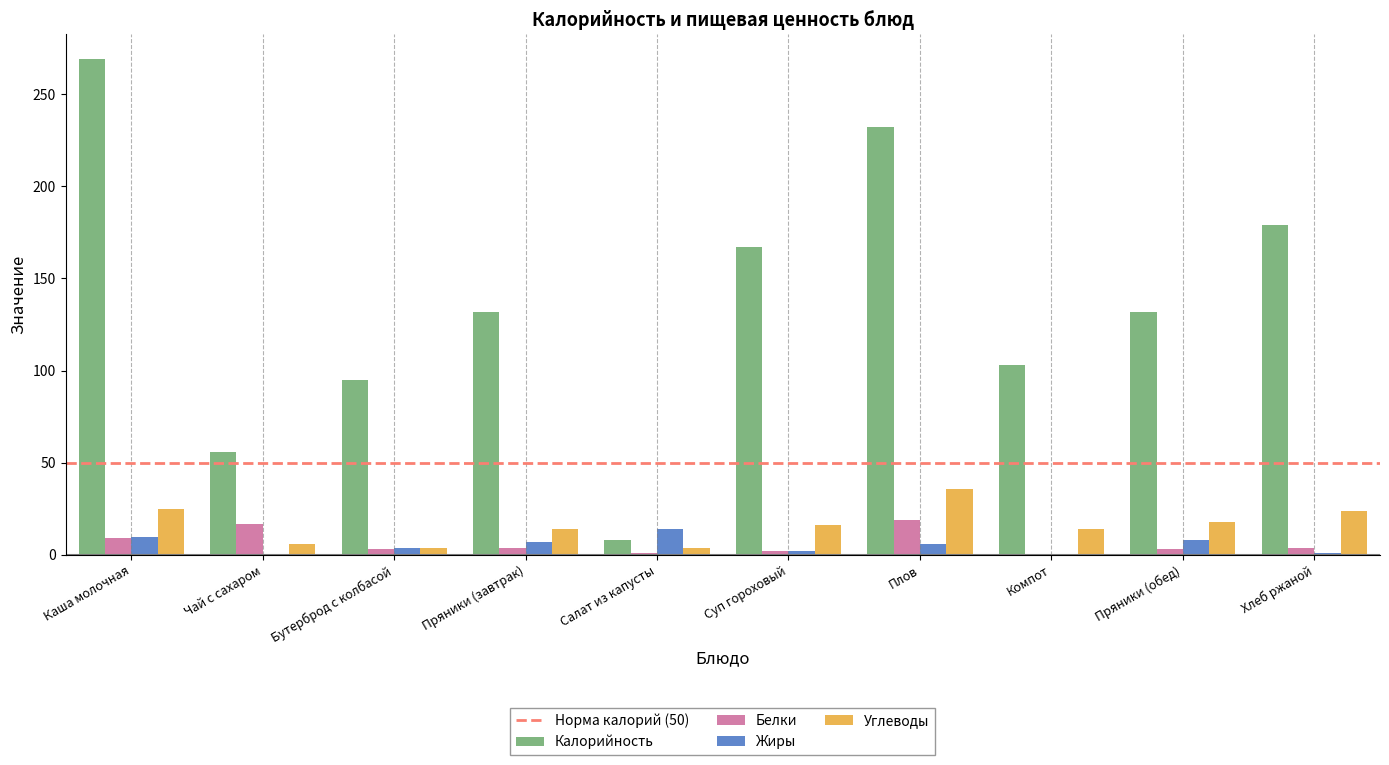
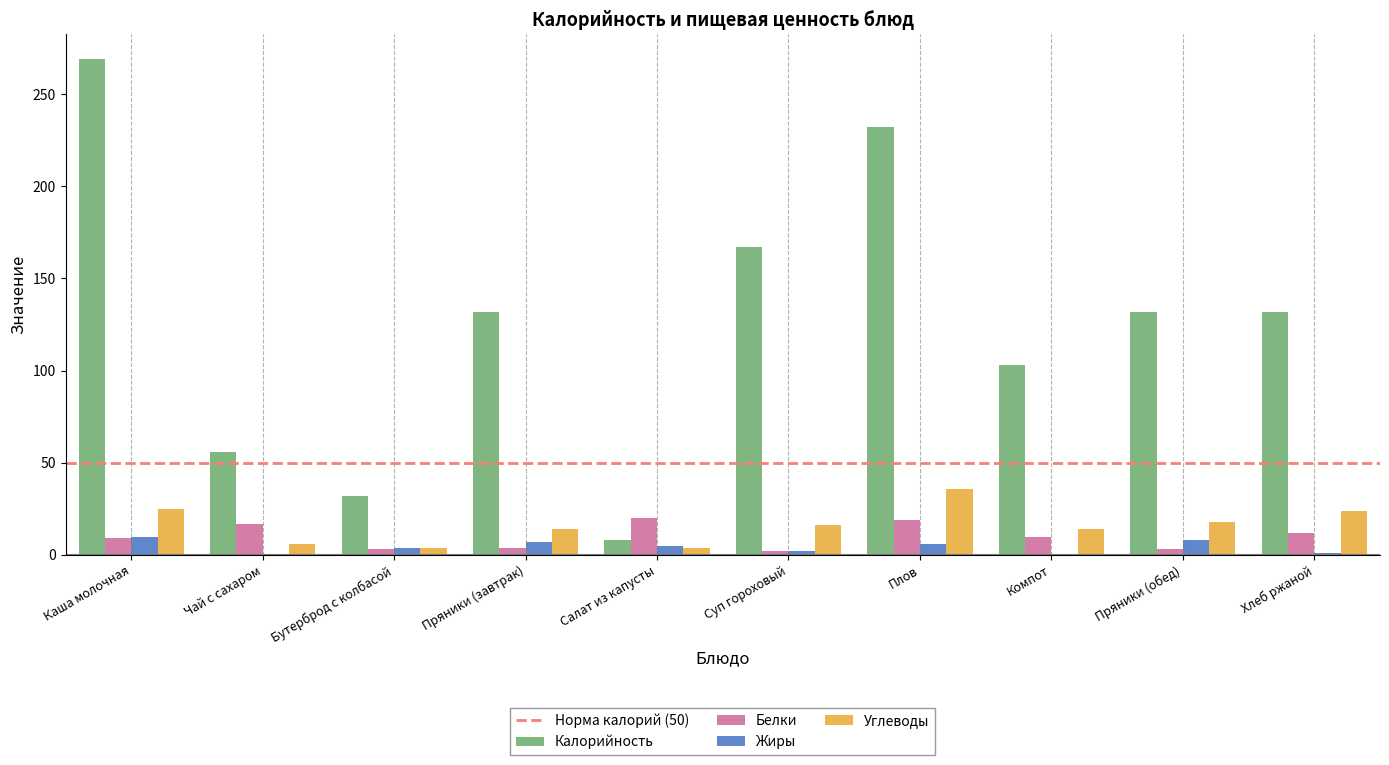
  {
    "Калорийность": {
      "Каша молочная": 269,
      "Чай с сахаром": 56,
-     "Бутерброд с колбасой": 95,
+     "Бутерброд с колбасой": 32,
      "Пряники (завтрак)": 132,
      "Салат из капусты": 8,
      "Суп гороховый": 167,
      "Плов": 232,
      "Компот": 103,
      "Пряники (обед)": 132,
-     "Хлеб ржаной": 179
+     "Хлеб ржаной": 132
    },
    "Белки": {
      "Каша молочная": 9,
      "Чай с сахаром": 17,
      "Бутерброд с колбасой": 3,
      "Пряники (завтрак)": 4,
-     "Салат из капусты": 1,
+     "Салат из капусты": 20,
      "Суп гороховый": 2,
      "Плов": 19,
-     "Компот": 0,
+     "Компот": 10,
      "Пряники (обед)": 3,
-     "Хлеб ржаной": 4
+     "Хлеб ржаной": 12
    },
    "Жиры": {
      "Каша молочная": 10,
      "Чай с сахаром": 0,
      "Бутерброд с колбасой": 4,
      "Пряники (завтрак)": 7,
-     "Салат из капусты": 14,
+     "Салат из капусты": 5,
      "Суп гороховый": 2,
      "Плов": 6,
      "Компот": 0,
      "Пряники (обед)": 8
    },
    "Углеводы": {
      "Каша молочная": 25,
      "Чай с сахаром": 6,
      "Бутерброд с колбасой": 4,
      "Пряники (завтрак)": 14,
      "Салат из капусты": 4,
      "Суп гороховый": 16,
      "Плов": 36,
      "Компот": 14,
      "Пряники (обед)": 18,
      "Хлеб ржаной": 24
    }
  }
